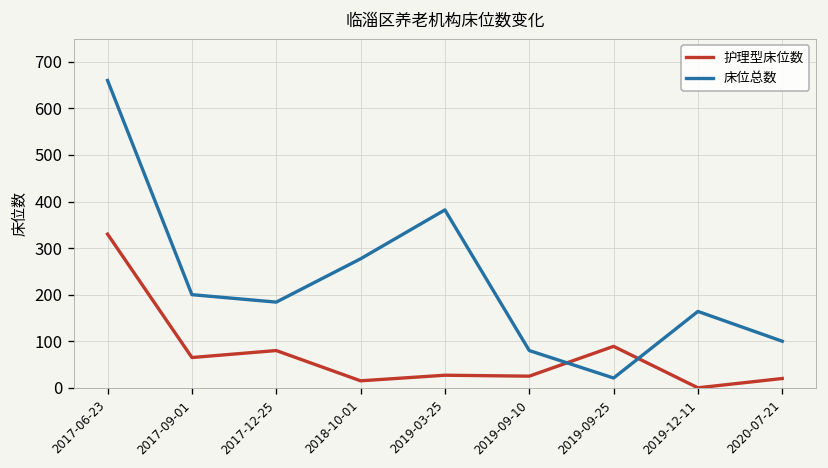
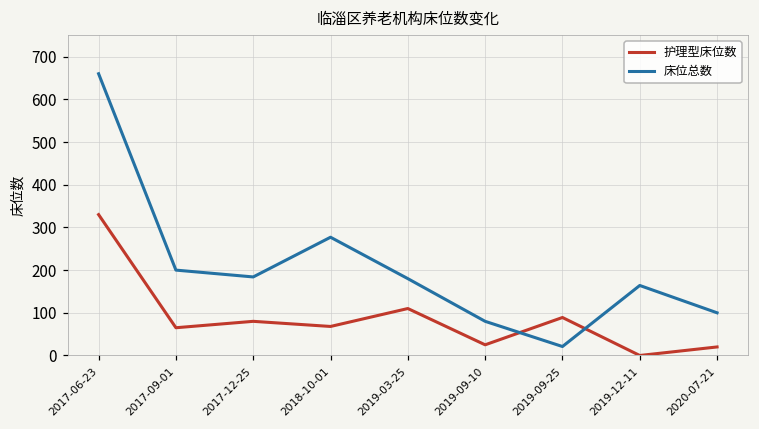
  {
    "护理型床位数": {
      "2017-06-23": 330,
      "2017-09-01": 70,
      "2017-12-25": 80,
-     "2018-10-01": 20,
-     "2019-03-25": 30,
+     "2018-10-01": 70,
+     "2019-03-25": 110,
      "2019-09-10": 30,
      "2019-09-25": 90,
      "2019-12-11": 0,
      "2020-07-21": 20
    },
    "床位总数": {
      "2017-06-23": 660,
      "2017-09-01": 200,
      "2017-12-25": 180,
      "2018-10-01": 280,
-     "2019-03-25": 380,
+     "2019-03-25": 180,
      "2019-09-10": 80,
      "2019-09-25": 20,
      "2019-12-11": 160,
      "2020-07-21": 100
    }
  }
